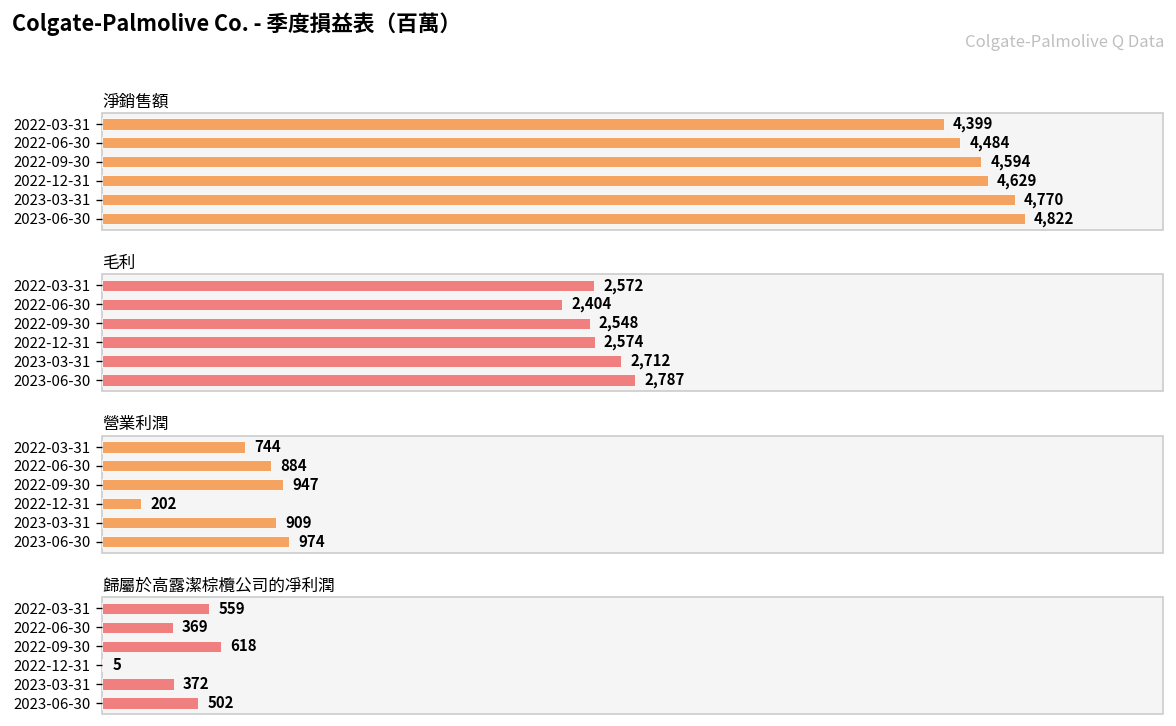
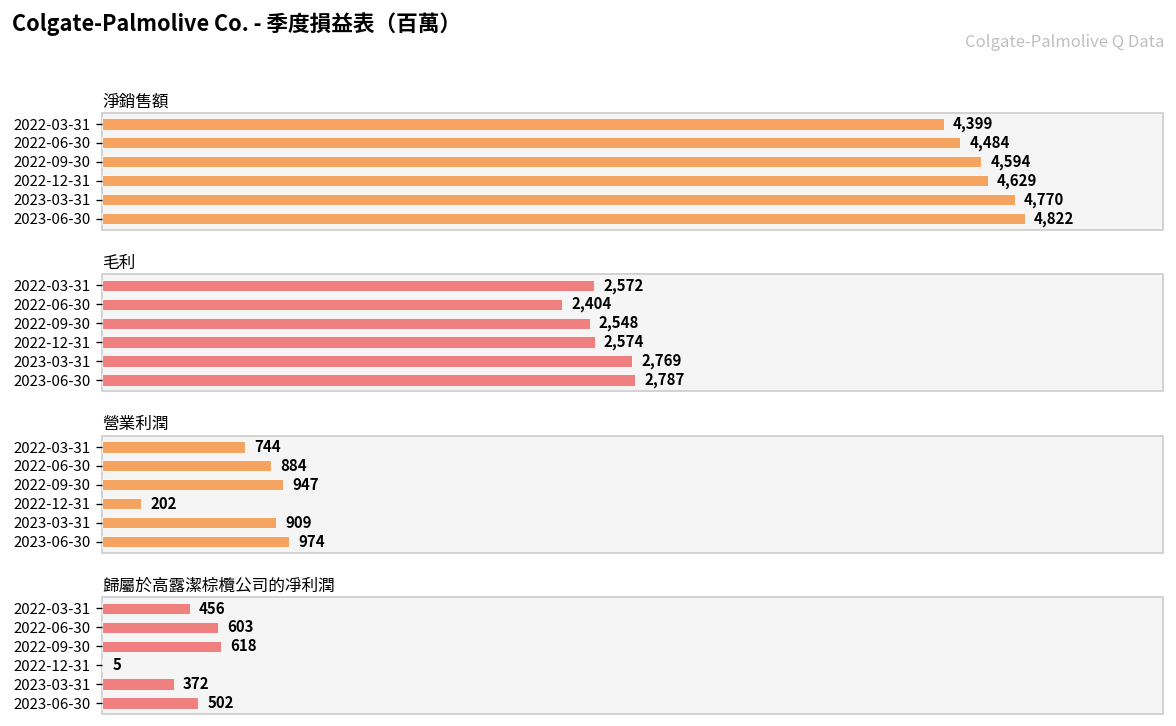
  {
    "淨銷售額": {
      "2022-03-31": "4,399",
      "2022-06-30": "4,484",
      "2022-09-30": "4,594",
      "2022-12-31": "4,629",
      "2023-03-31": "4,770",
      "2023-06-30": "4,822"
    },
    "毛利": {
      "2022-03-31": "2,572",
      "2022-06-30": "2,404",
      "2022-09-30": "2,548",
      "2022-12-31": "2,574",
-     "2023-03-31": "2,712",
+     "2023-03-31": "2,769",
      "2023-06-30": "2,787"
    },
    "營業利潤": {
      "2022-03-31": "744",
      "2022-06-30": "884",
      "2022-09-30": "947",
      "2022-12-31": "202",
      "2023-03-31": "909",
      "2023-06-30": "974"
    },
    "歸屬於高露潔棕欖公司的凈利潤": {
-     "2022-03-31": "559",
-     "2022-06-30": "369",
+     "2022-03-31": "456",
+     "2022-06-30": "603",
      "2022-09-30": "618",
      "2022-12-31": "5",
      "2023-03-31": "372",
      "2023-06-30": "502"
    }
  }
